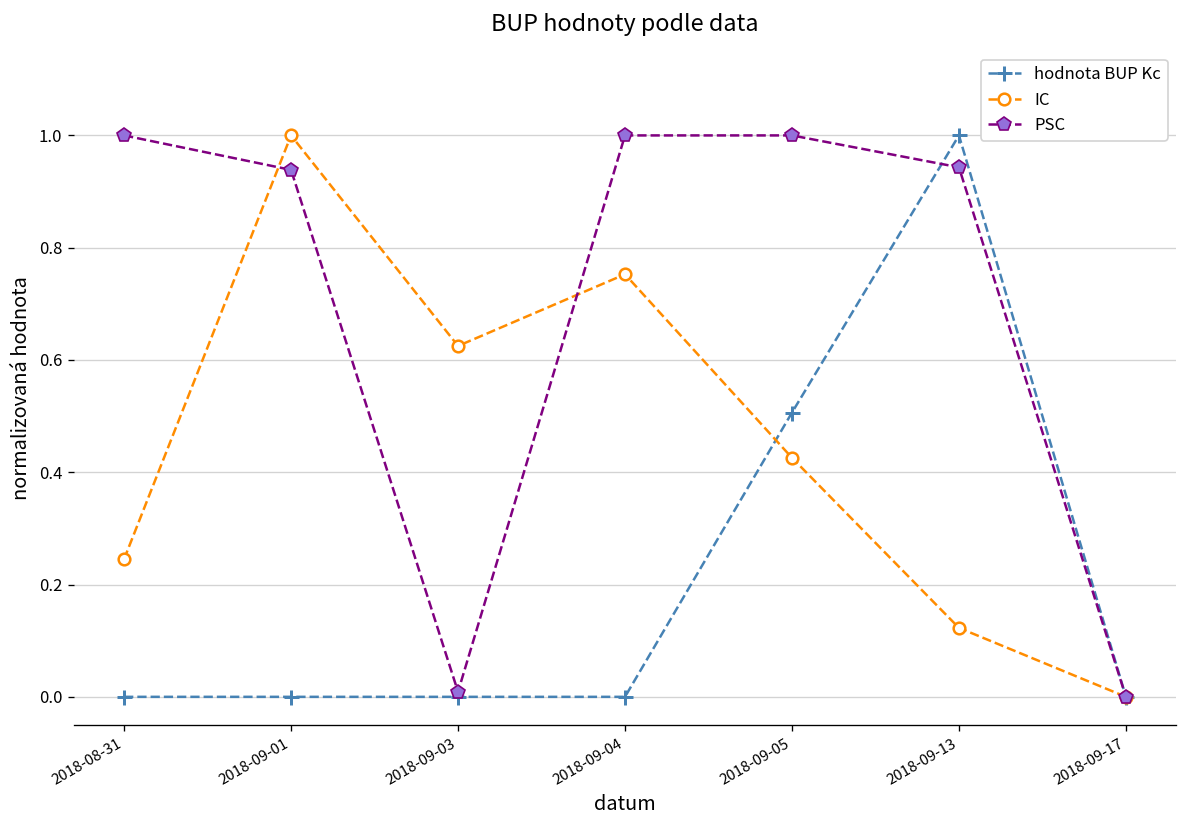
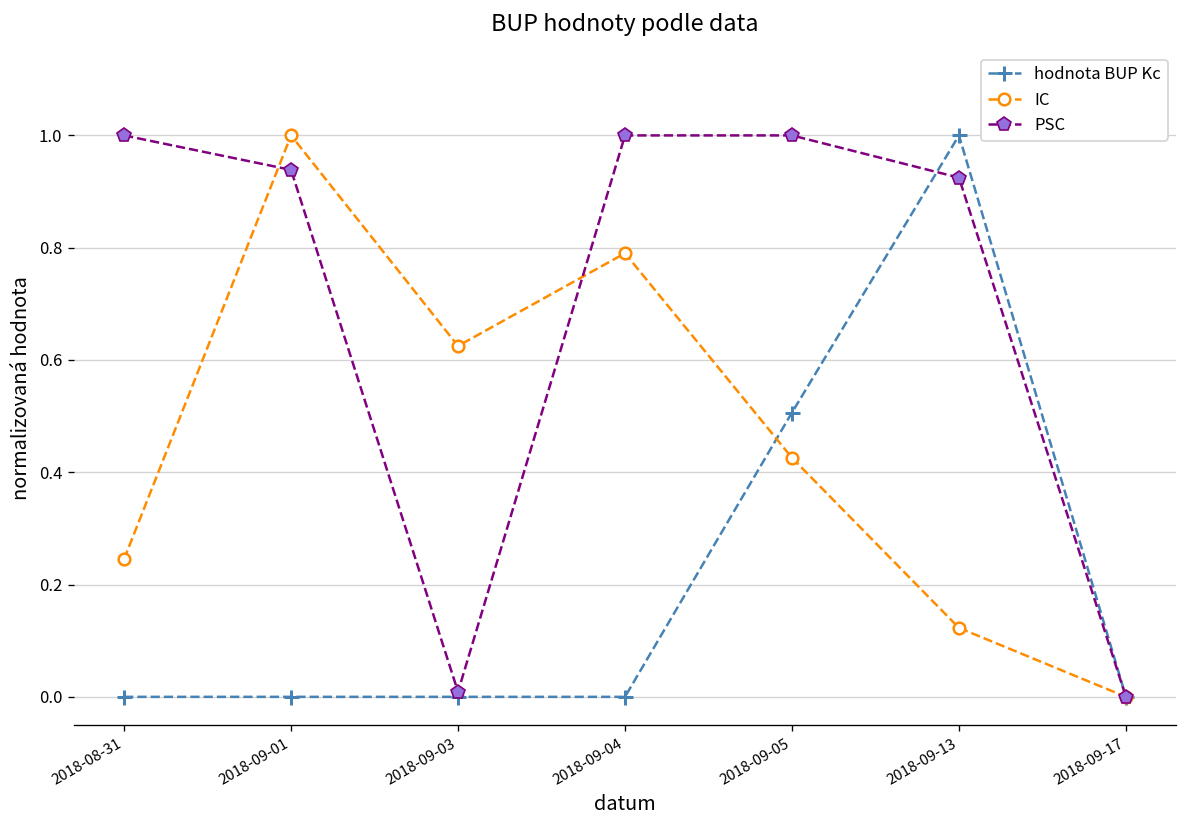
  {
    "hodnota BUP Kc": {
      "2018-08-31": 0.00,
      "2018-09-01": 0.00,
      "2018-09-03": 0.00,
      "2018-09-04": 0.00,
      "2018-09-05": 0.51,
      "2018-09-13": 1.00
    },
    "IC": {
      "2018-08-31": 0.25,
      "2018-09-01": 1.00,
      "2018-09-03": 0.63,
-     "2018-09-04": 0.75,
+     "2018-09-04": 0.79,
      "2018-09-05": 0.43,
      "2018-09-13": 0.12
    },
    "PSC": {
      "2018-08-31": 1.00,
      "2018-09-01": 0.94,
      "2018-09-03": 0.01,
      "2018-09-04": 1.00,
      "2018-09-05": 1.00,
-     "2018-09-13": 0.94
+     "2018-09-13": 0.92
    }
  }
